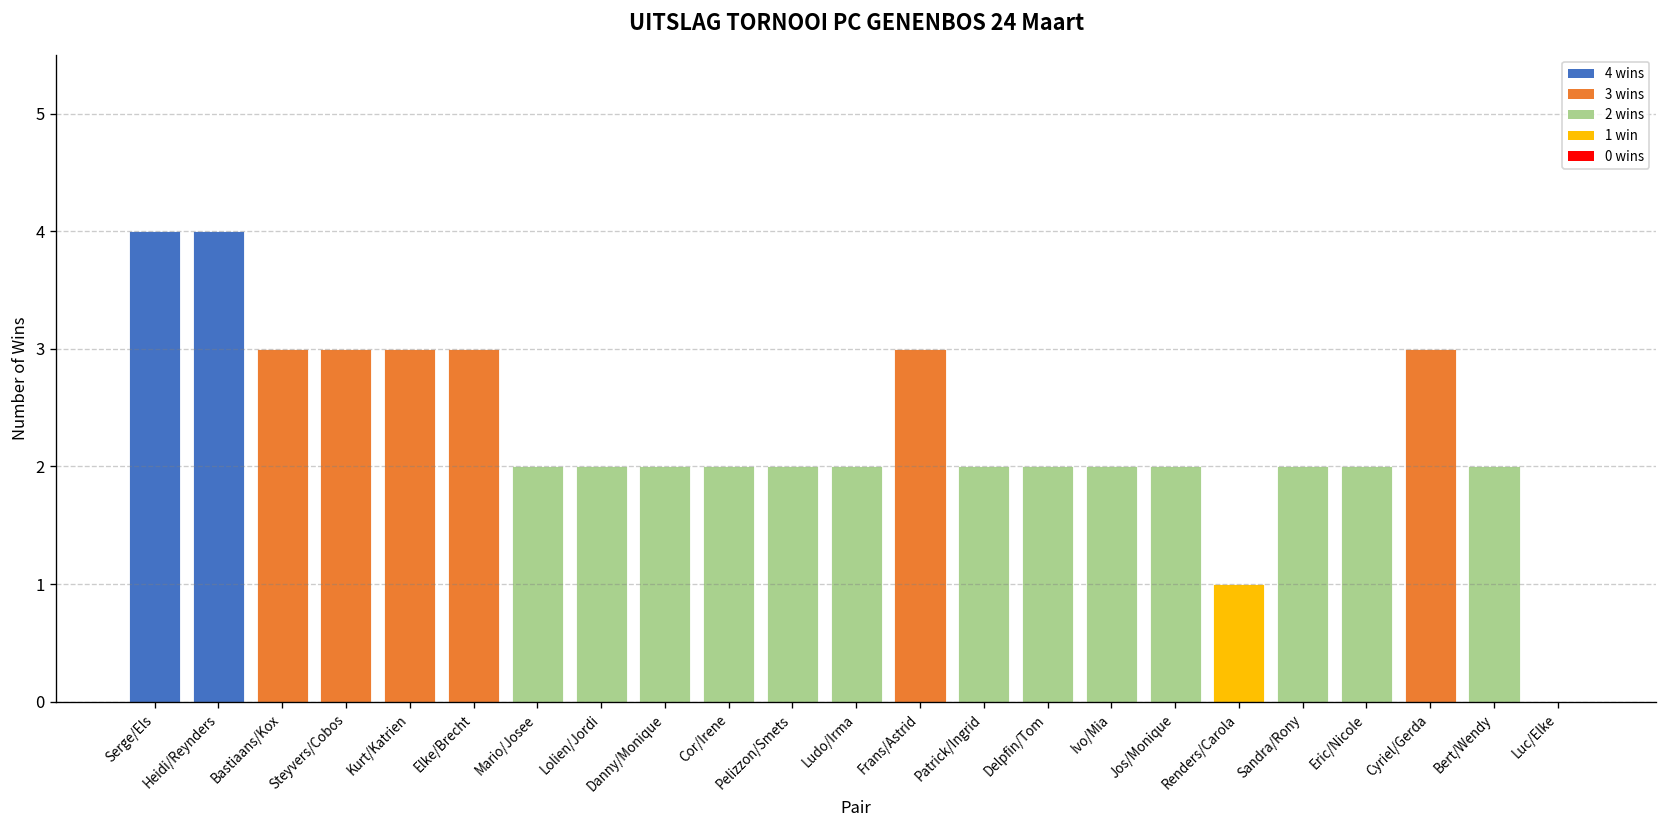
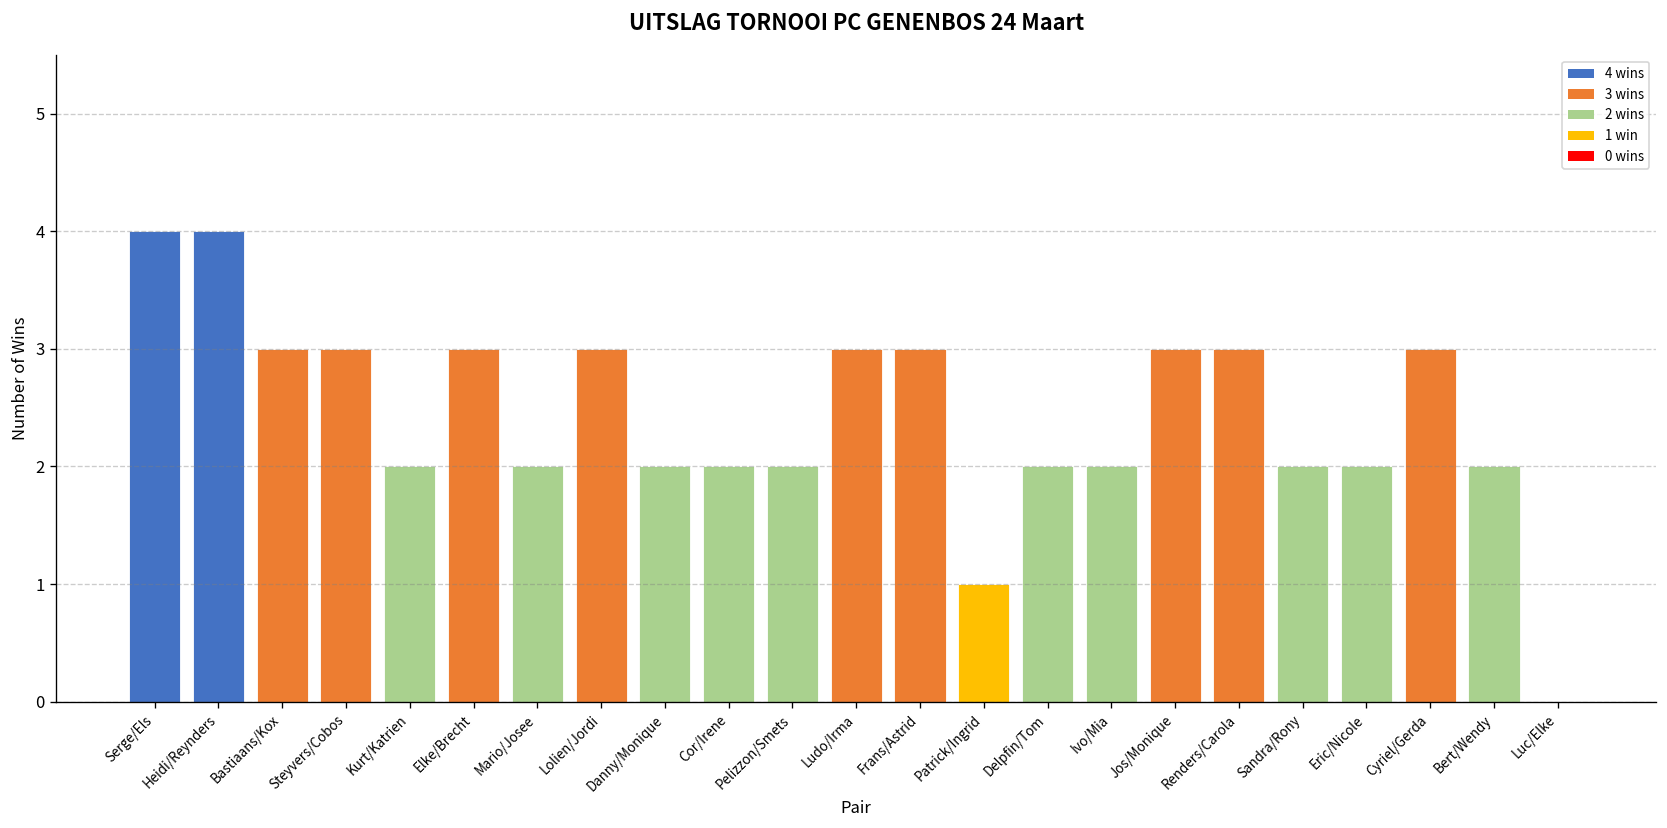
  {
    "Serge/Els": 4,
    "Heidi/Reynders": 4,
    "Bastiaans/Kox": 3,
    "Steyvers/Cobos": 3,
-   "Kurt/Katrien": 3,
+   "Kurt/Katrien": 2,
    "Elke/Brecht": 3,
    "Mario/Josee": 2,
-   "Lolien/Jordi": 2,
+   "Lolien/Jordi": 3,
    "Danny/Monique": 2,
    "Cor/Irene": 2,
    "Pelizzon/Smets": 2,
-   "Ludo/Irma": 2,
+   "Ludo/Irma": 3,
    "Frans/Astrid": 3,
-   "Patrick/Ingrid": 2,
+   "Patrick/Ingrid": 1,
    "Delpfin/Tom": 2,
    "Ivo/Mia": 2,
-   "Jos/Monique": 2,
-   "Renders/Carola": 1,
+   "Jos/Monique": 3,
+   "Renders/Carola": 3,
    "Sandra/Rony": 2,
    "Eric/Nicole": 2,
    "Cyriel/Gerda": 3,
    "Bert/Wendy": 2,
    "Luc/Elke": 0
  }
